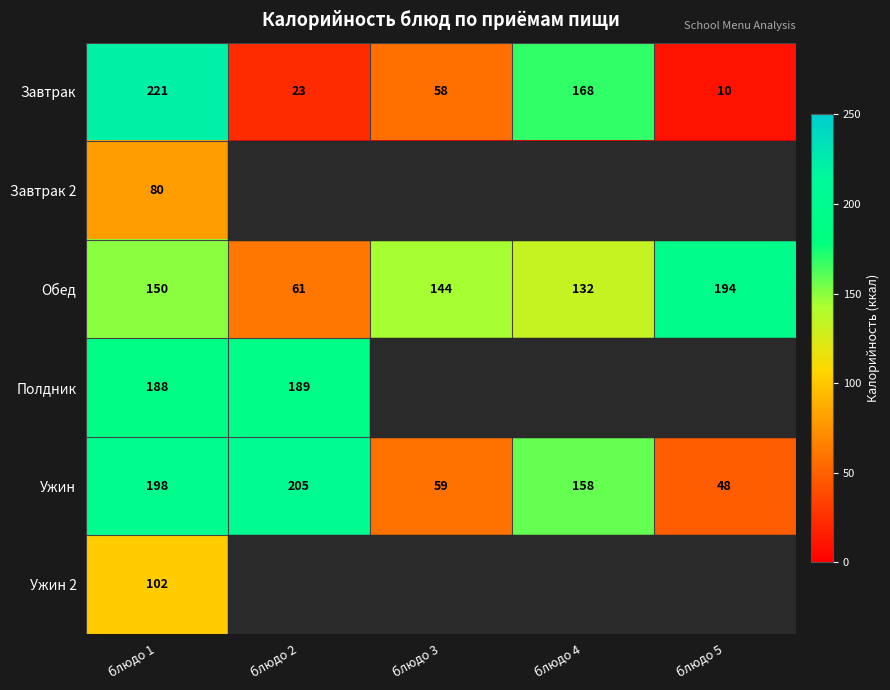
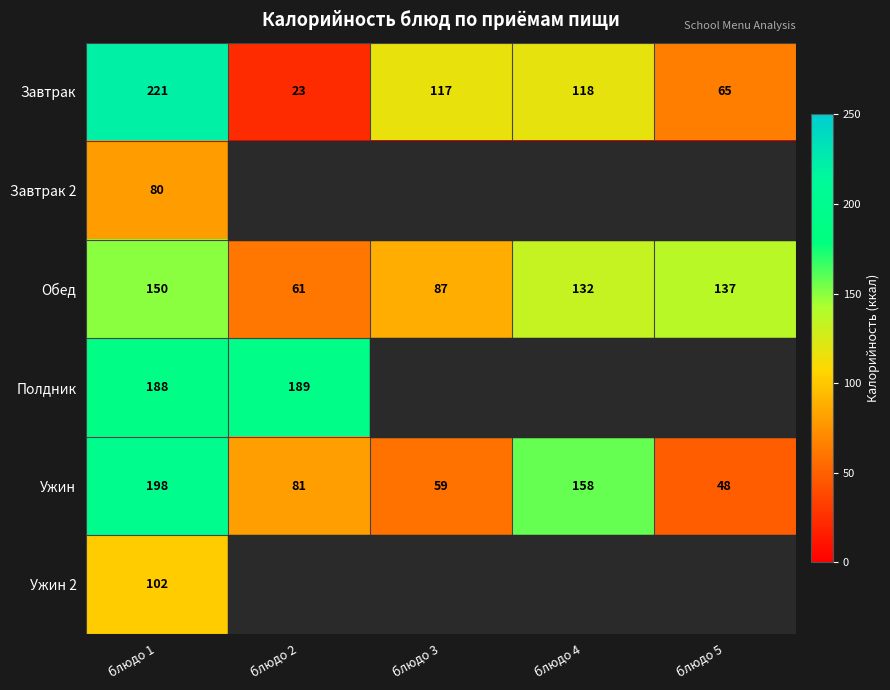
  {
    "Завтрак": {
      "блюдо 1": 221,
      "блюдо 2": 23,
-     "блюдо 3": 58,
-     "блюдо 4": 168,
-     "блюдо 5": 10
+     "блюдо 3": 117,
+     "блюдо 4": 118,
+     "блюдо 5": 65
    },
    "Завтрак 2": {
      "блюдо 1": 80
    },
    "Обед": {
      "блюдо 1": 150,
      "блюдо 2": 61,
-     "блюдо 3": 144,
+     "блюдо 3": 87,
      "блюдо 4": 132,
-     "блюдо 5": 194
+     "блюдо 5": 137
    },
    "Полдник": {
      "блюдо 1": 188,
      "блюдо 2": 189
    },
    "Ужин": {
      "блюдо 1": 198,
-     "блюдо 2": 205,
+     "блюдо 2": 81,
      "блюдо 3": 59,
      "блюдо 4": 158,
      "блюдо 5": 48
    },
    "Ужин 2": {
      "блюдо 1": 102
    }
  }
